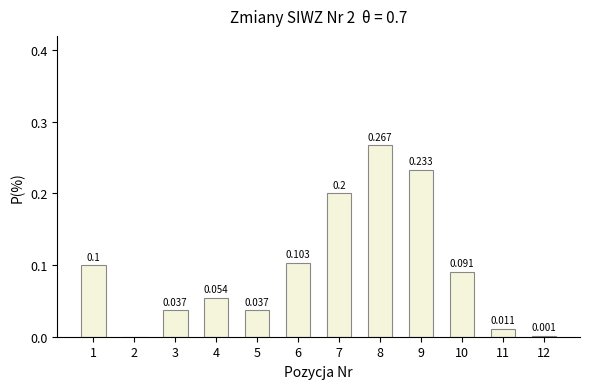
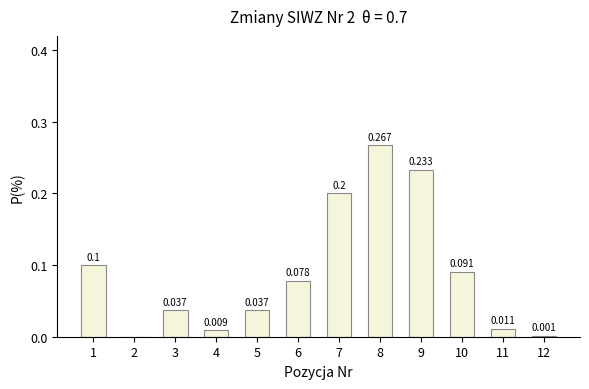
  {
    "1": 0.1,
    "3": 0.037,
-   "4": 0.054,
+   "4": 0.009,
    "5": 0.037,
-   "6": 0.103,
+   "6": 0.078,
    "7": 0.2,
    "8": 0.267,
    "9": 0.233,
    "10": 0.091,
    "11": 0.011,
    "12": 0.001
  }
